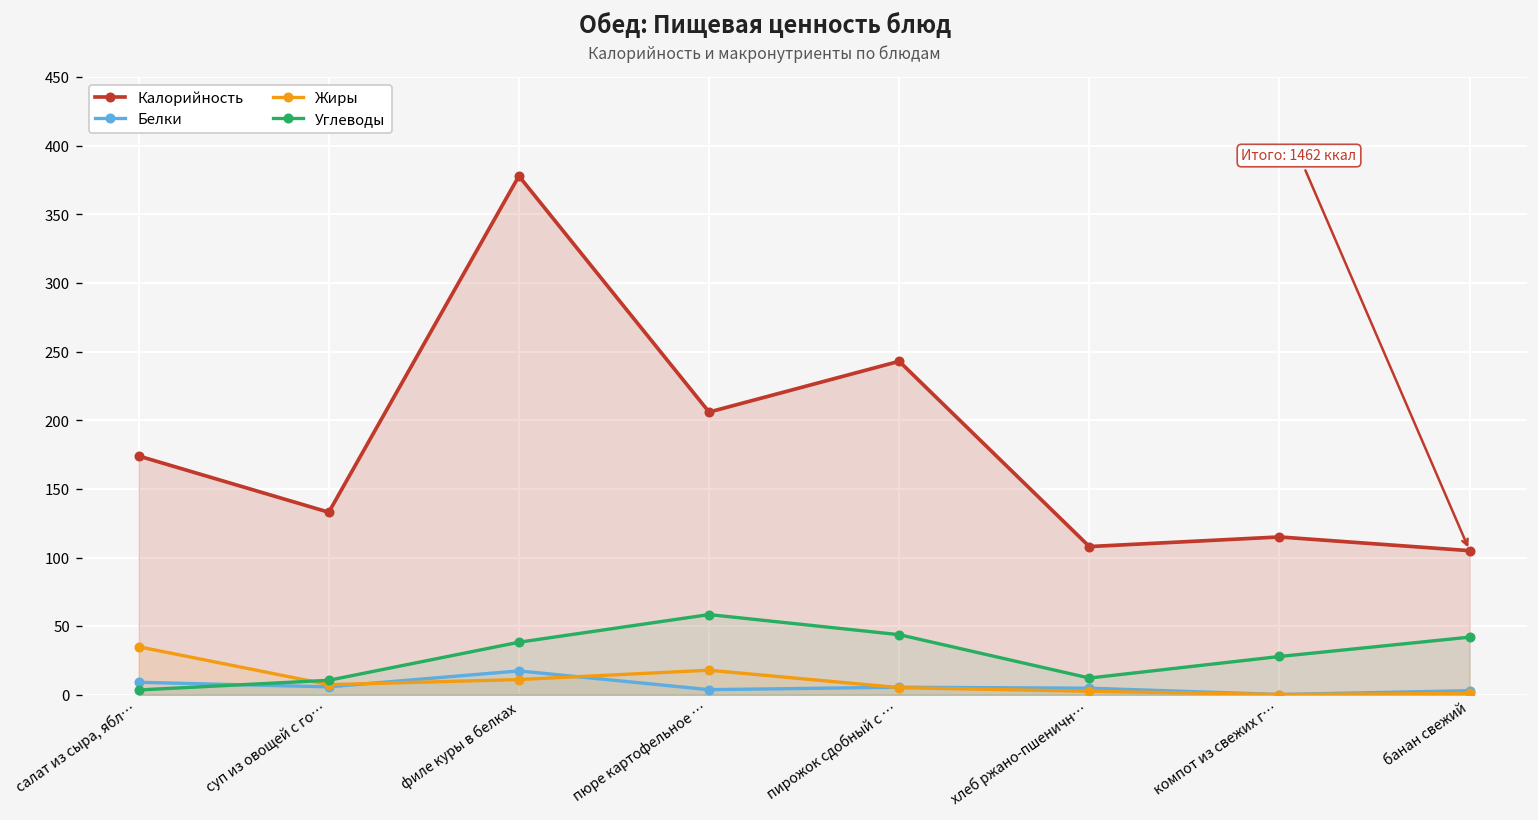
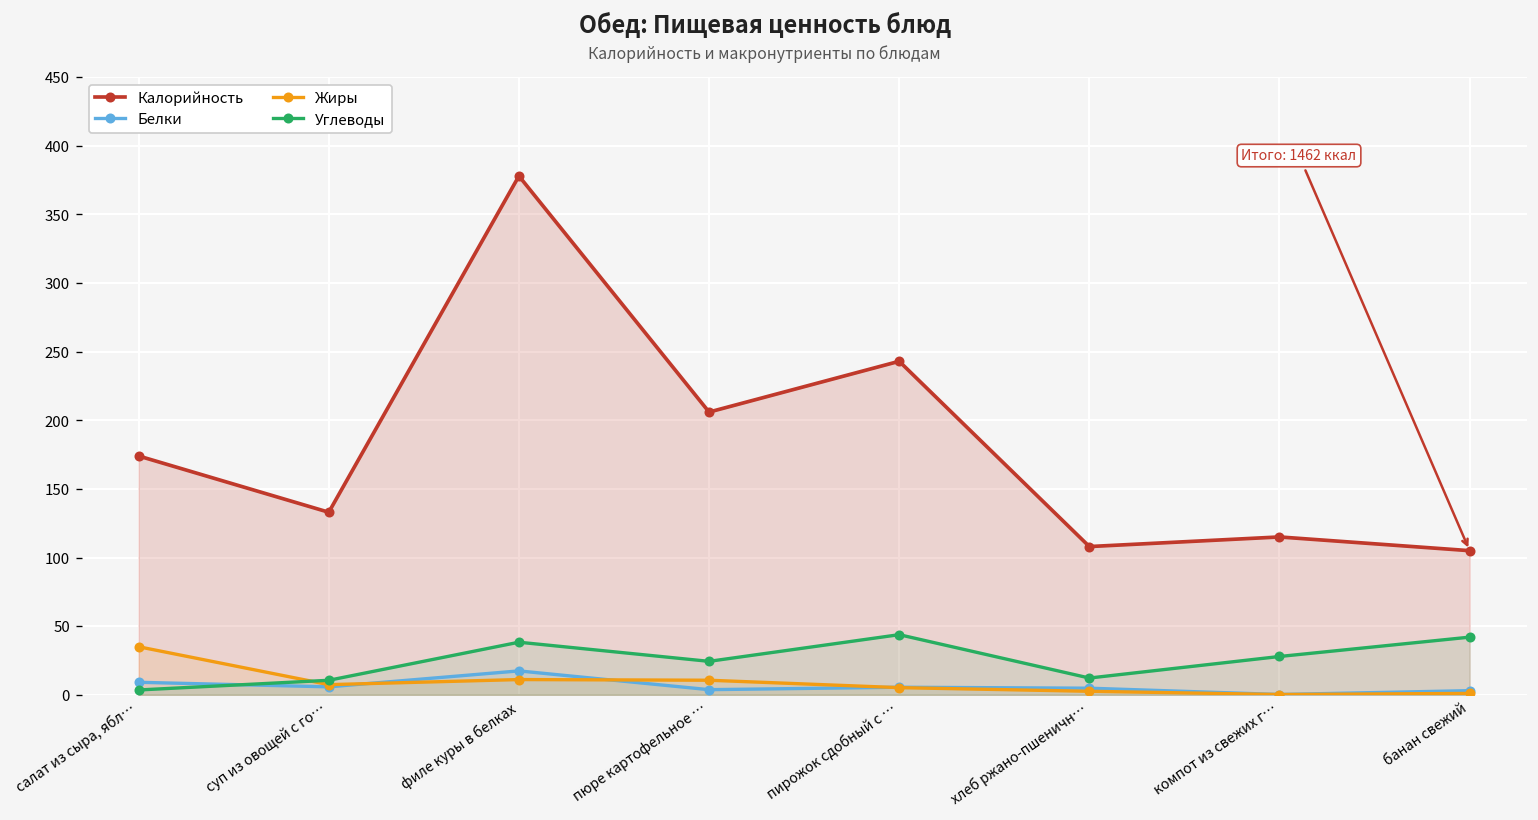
  {
    "Калорийность": {
      "салат из сыра, ябл…": 174,
      "суп из овощей с го…": 133,
      "филе куры в белках": 378,
      "пюре картофельное …": 206,
      "пирожок сдобный с …": 243,
      "хлеб ржано-пшеничн…": 108,
      "банан свежий": 105
    },
    "Белки": {
      "салат из сыра, ябл…": 9,
      "филе куры в белках": 17,
      "пюре картофельное …": 4
    },
    "Жиры": {
      "салат из сыра, ябл…": 35,
      "филе куры в белках": 11,
-     "пюре картофельное …": 18
+     "пюре картофельное …": 11
    },
    "Углеводы": {
      "салат из сыра, ябл…": 4,
      "суп из овощей с го…": 11,
      "филе куры в белках": 38,
-     "пюре картофельное …": 58,
+     "пюре картофельное …": 24,
      "пирожок сдобный с …": 44,
      "хлеб ржано-пшеничн…": 12,
      "компот из свежих г…": 28,
      "банан свежий": 42
    }
  }
